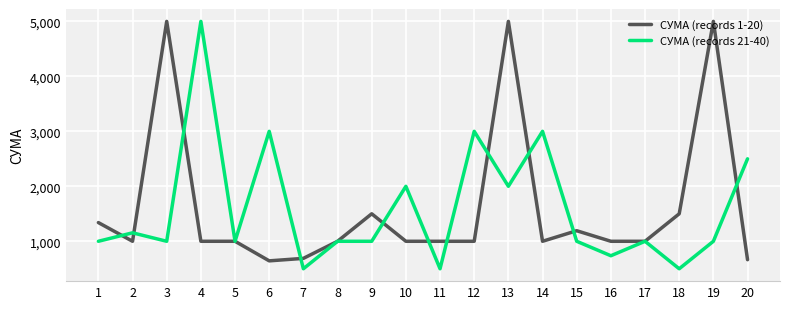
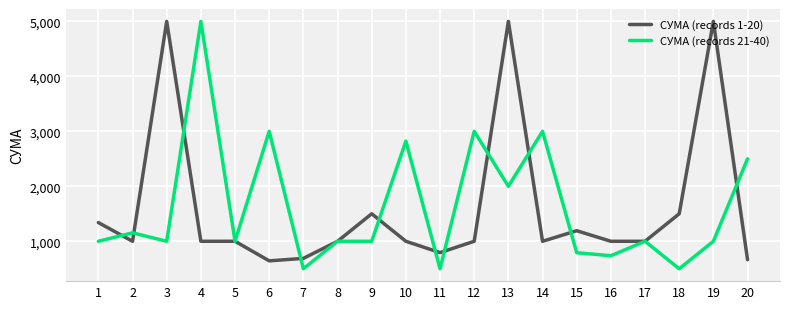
  {
    "СУМА (records 1-20)": {
      "1": "1,300",
      "2": "1,000",
      "3": "5,000",
      "4": "1,000",
      "6": "600",
      "7": "700",
      "9": "1,500",
      "10": "1,000",
-     "11": "1,000",
+     "11": "800",
      "12": "1,000",
      "13": "5,000",
      "14": "1,000",
      "15": "1,200",
      "16": "1,000",
      "18": "1,500",
      "19": "5,000",
      "20": "700"
    },
    "СУМА (records 21-40)": {
      "1": "1,000",
      "2": "1,200",
      "3": "1,000",
      "4": "5,000",
      "6": "3,000",
      "7": "500",
      "9": "1,000",
-     "10": "2,000",
+     "10": "2,800",
      "11": "500",
      "12": "3,000",
      "13": "2,000",
      "14": "3,000",
-     "15": "1,000",
+     "15": "800",
      "16": "700",
      "18": "500",
      "19": "1,000",
      "20": "2,500"
    }
  }
